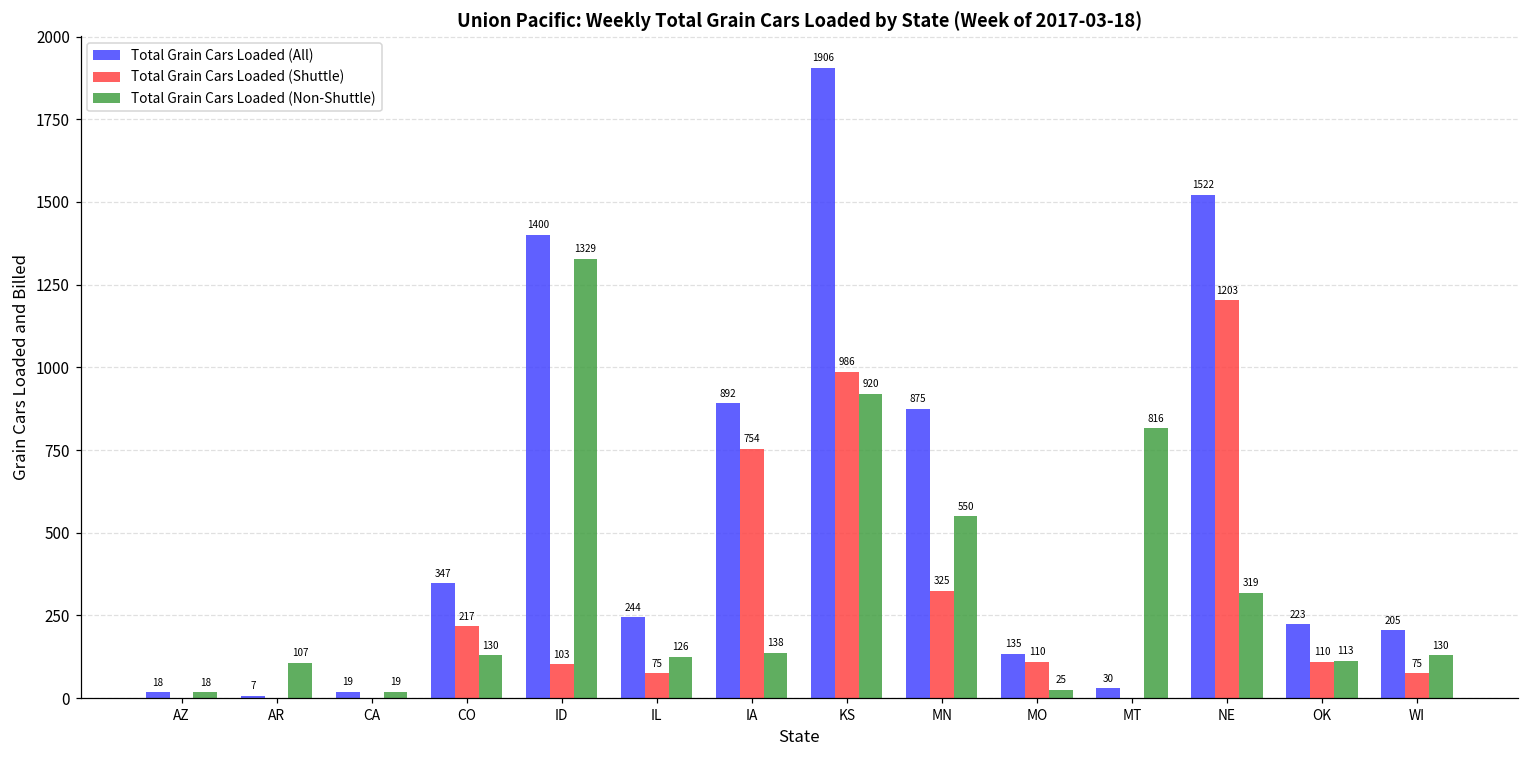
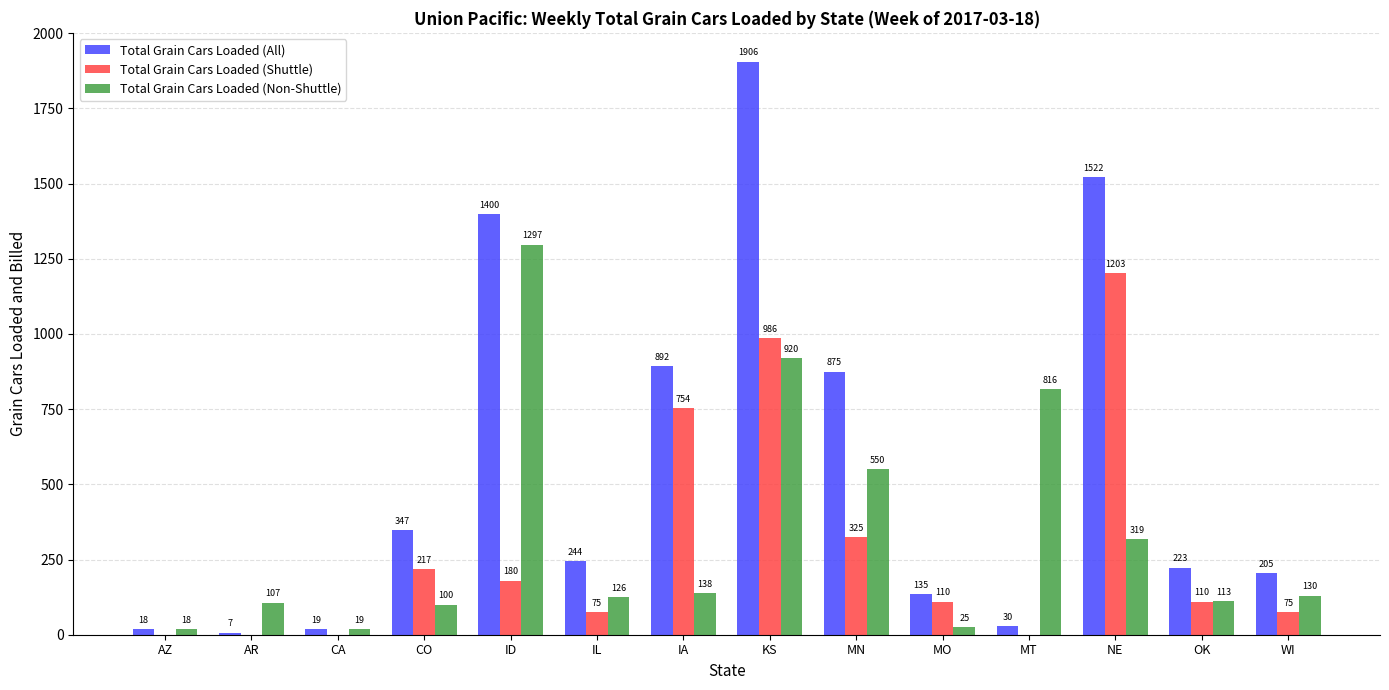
  {
    "Total Grain Cars Loaded (All)": {
      "AZ": 18,
      "AR": 7,
      "CA": 19,
      "CO": 347,
      "ID": 1400,
      "IL": 244,
      "IA": 892,
      "KS": 1906,
      "MN": 875,
      "MO": 135,
      "MT": 30,
      "NE": 1522,
      "OK": 223,
      "WI": 205
    },
    "Total Grain Cars Loaded (Shuttle)": {
      "CO": 217,
-     "ID": 103,
+     "ID": 180,
      "IL": 75,
      "IA": 754,
      "KS": 986,
      "MN": 325,
      "MO": 110,
      "NE": 1203,
      "OK": 110,
      "WI": 75
    },
    "Total Grain Cars Loaded (Non-Shuttle)": {
      "AZ": 18,
      "AR": 107,
      "CA": 19,
-     "CO": 130,
-     "ID": 1329,
+     "CO": 100,
+     "ID": 1297,
      "IL": 126,
      "IA": 138,
      "KS": 920,
      "MN": 550,
      "MO": 25,
      "MT": 816,
      "NE": 319,
      "OK": 113,
      "WI": 130
    }
  }
